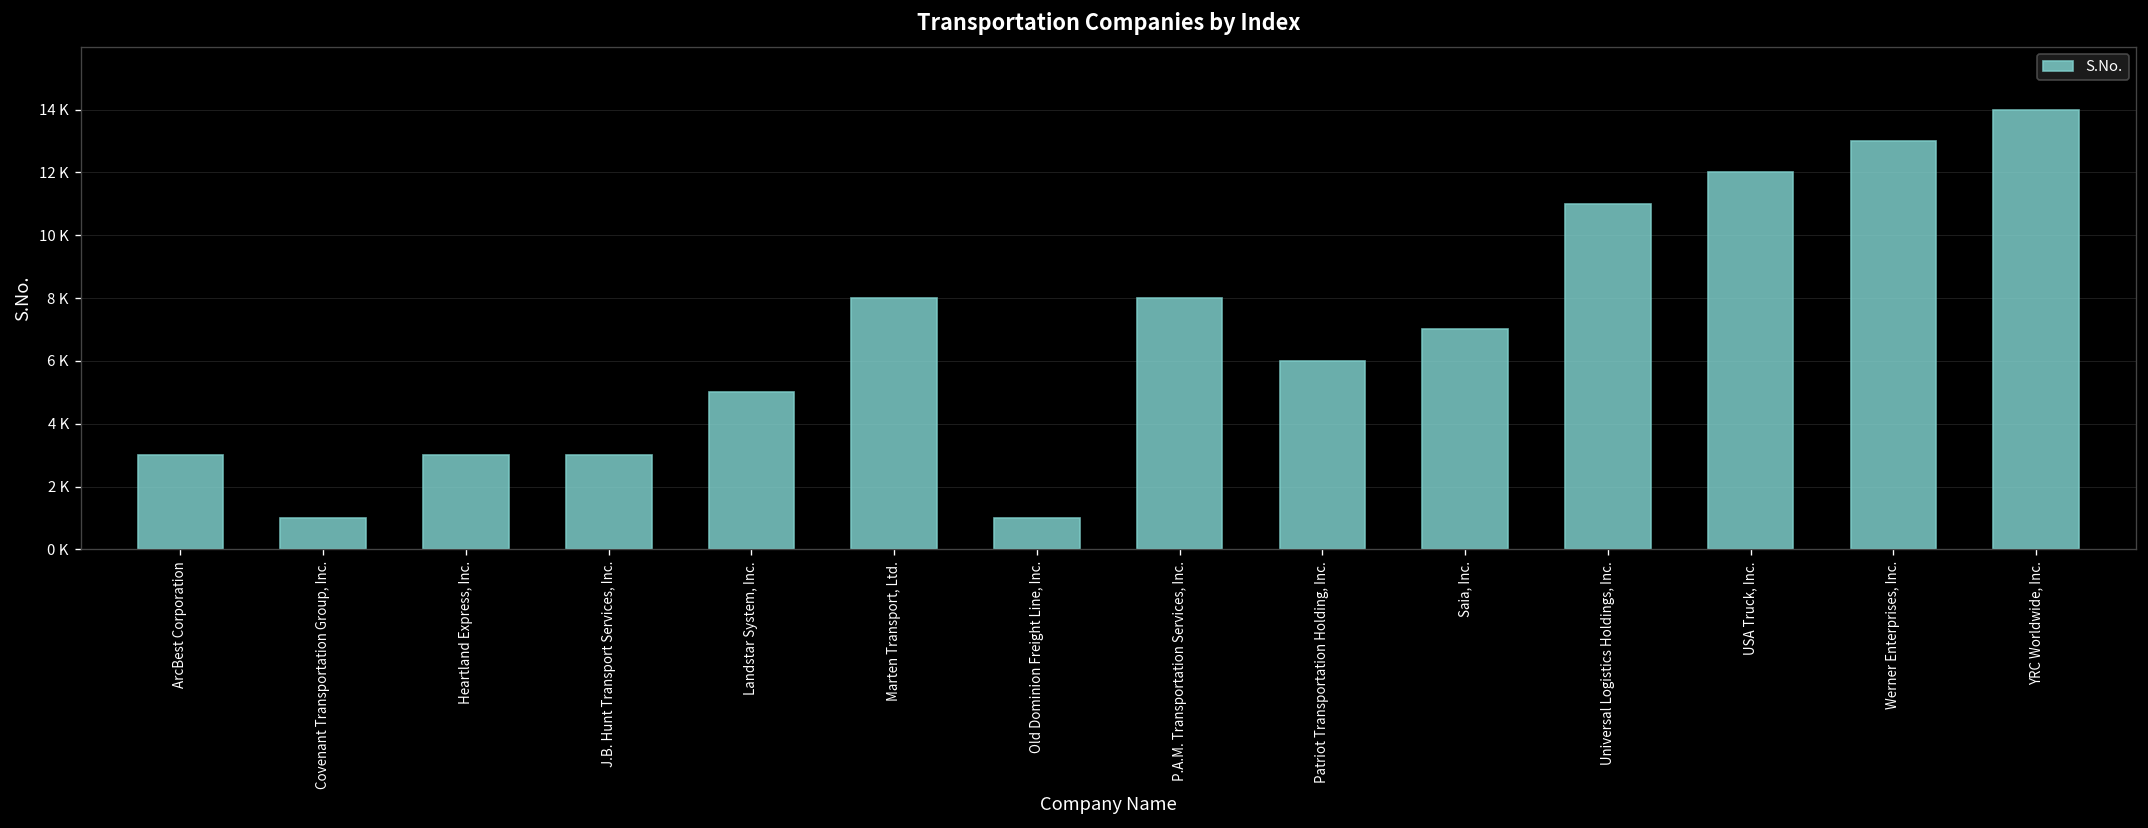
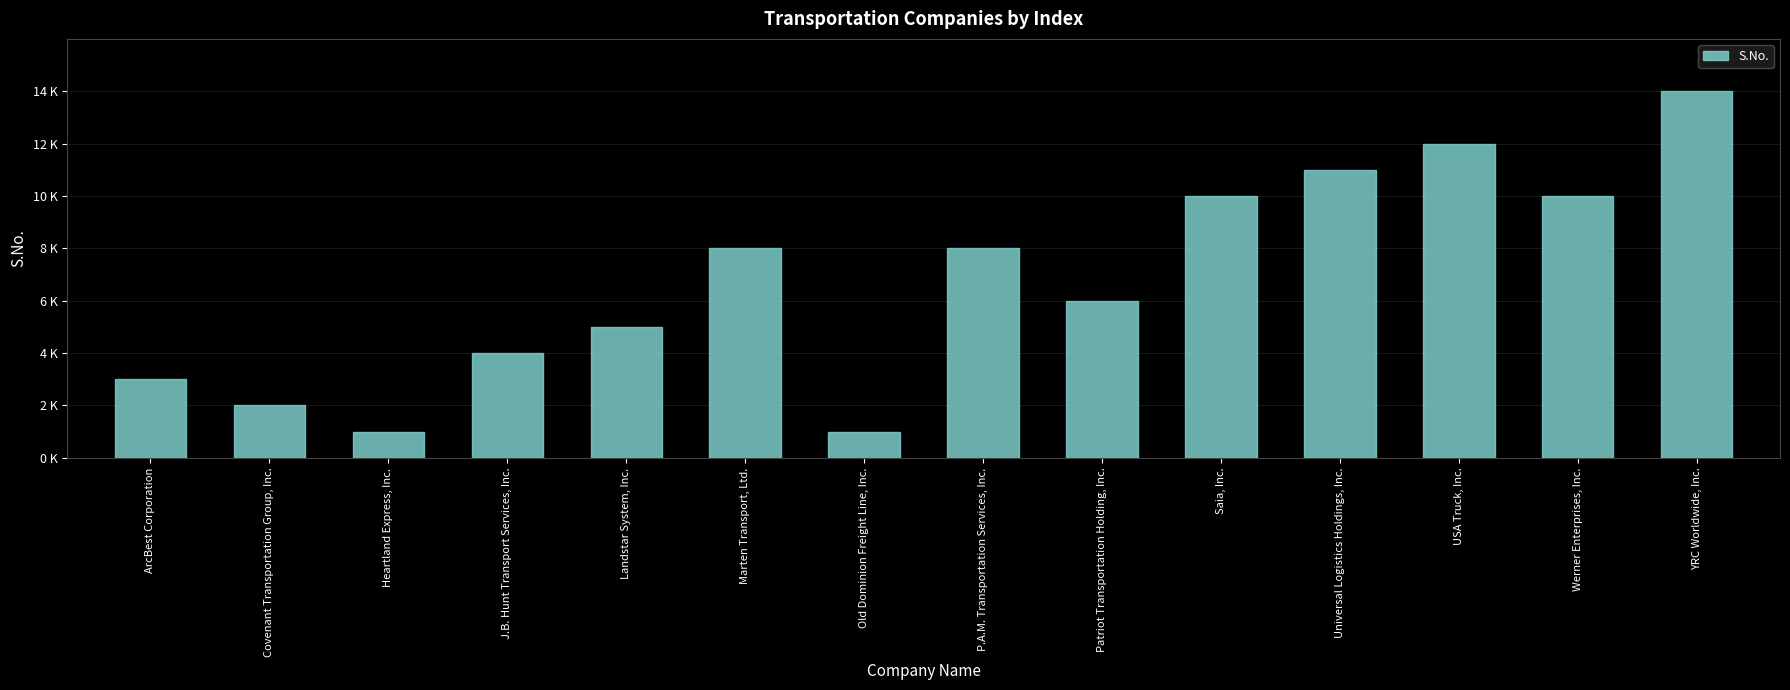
  {
    "ArcBest Corporation": 3000,
-   "Covenant Transportation Group, Inc.": 1000,
-   "Heartland Express, Inc.": 3000,
-   "J.B. Hunt Transport Services, Inc.": 3000,
+   "Covenant Transportation Group, Inc.": 2000,
+   "Heartland Express, Inc.": 1000,
+   "J.B. Hunt Transport Services, Inc.": 4000,
    "Landstar System, Inc.": 5000,
    "Marten Transport, Ltd.": 8000,
    "Old Dominion Freight Line, Inc.": 1000,
    "P.A.M. Transportation Services, Inc.": 8000,
    "Patriot Transportation Holding, Inc.": 6000,
-   "Saia, Inc.": 7000,
+   "Saia, Inc.": 10000,
    "Universal Logistics Holdings, Inc.": 11000,
    "USA Truck, Inc.": 12000,
-   "Werner Enterprises, Inc.": 13000,
+   "Werner Enterprises, Inc.": 10000,
    "YRC Worldwide, Inc.": 14000
  }
